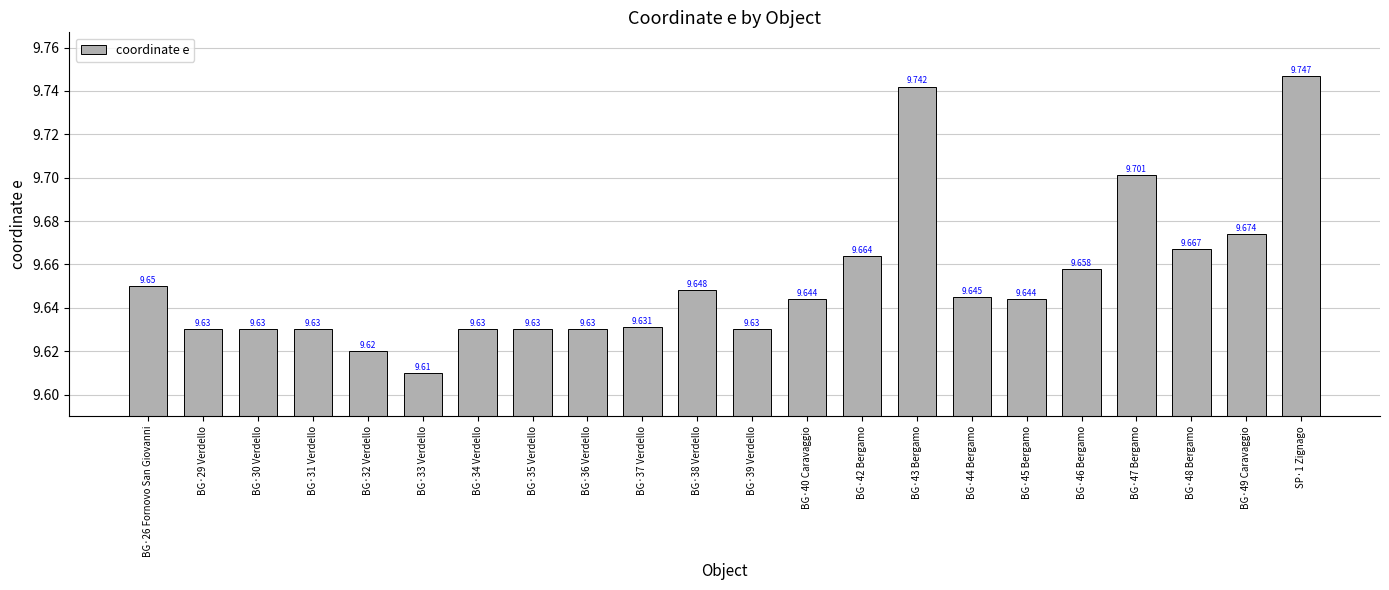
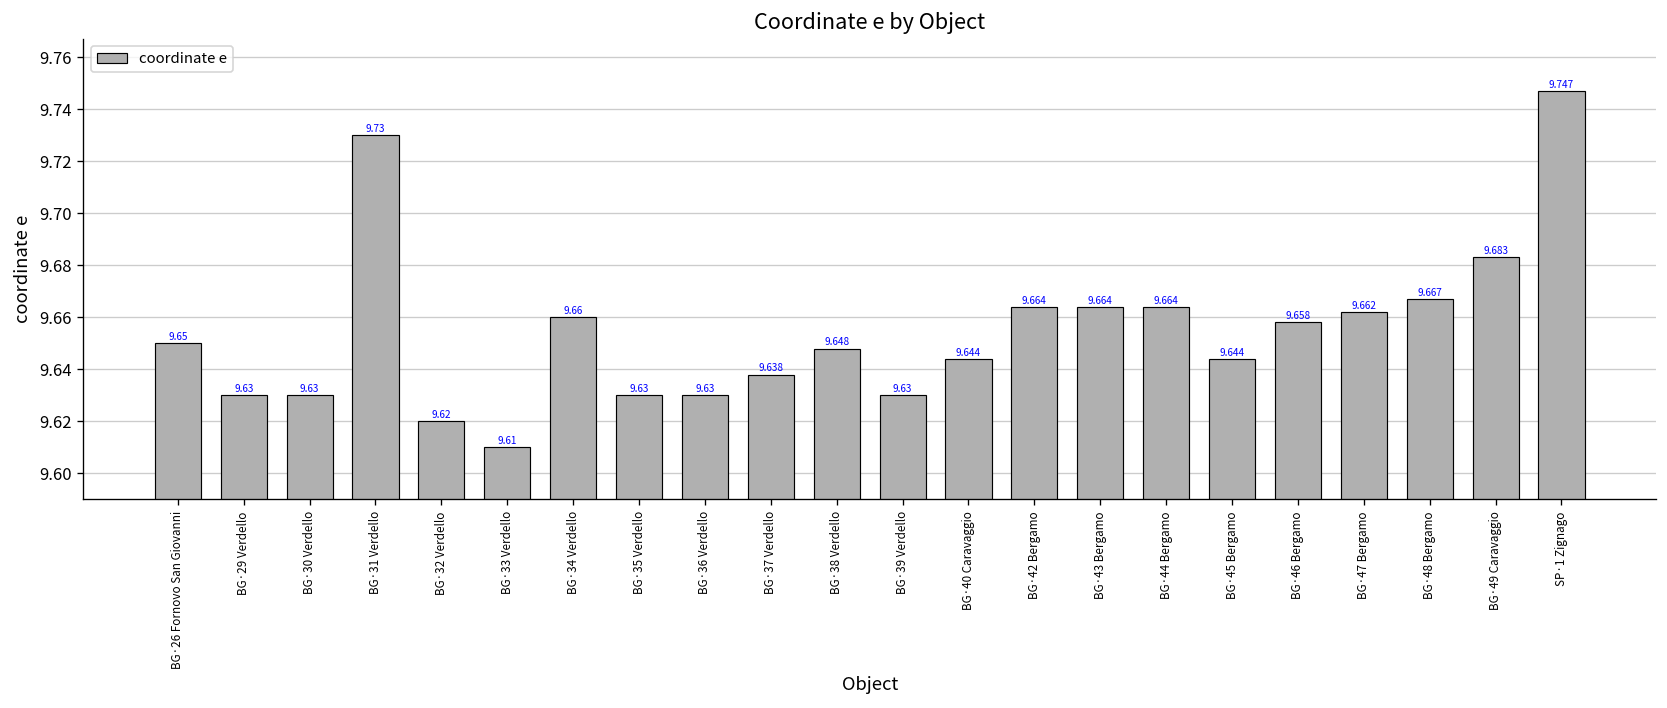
  {
    "BG·26 Fornovo San Giovanni": 9.65,
    "BG·29 Verdello": 9.63,
    "BG·30 Verdello": 9.63,
-   "BG·31 Verdello": 9.63,
+   "BG·31 Verdello": 9.73,
    "BG·32 Verdello": 9.62,
    "BG·33 Verdello": 9.61,
-   "BG·34 Verdello": 9.63,
+   "BG·34 Verdello": 9.66,
    "BG·35 Verdello": 9.63,
    "BG·36 Verdello": 9.63,
-   "BG·37 Verdello": 9.631,
+   "BG·37 Verdello": 9.638,
    "BG·38 Verdello": 9.648,
    "BG·39 Verdello": 9.63,
    "BG·40 Caravaggio": 9.644,
    "BG·42 Bergamo": 9.664,
-   "BG·43 Bergamo": 9.742,
-   "BG·44 Bergamo": 9.645,
+   "BG·43 Bergamo": 9.664,
+   "BG·44 Bergamo": 9.664,
    "BG·45 Bergamo": 9.644,
    "BG·46 Bergamo": 9.658,
-   "BG·47 Bergamo": 9.701,
+   "BG·47 Bergamo": 9.662,
    "BG·48 Bergamo": 9.667,
-   "BG·49 Caravaggio": 9.674,
+   "BG·49 Caravaggio": 9.683,
    "SP·1 Zignago": 9.747
  }
